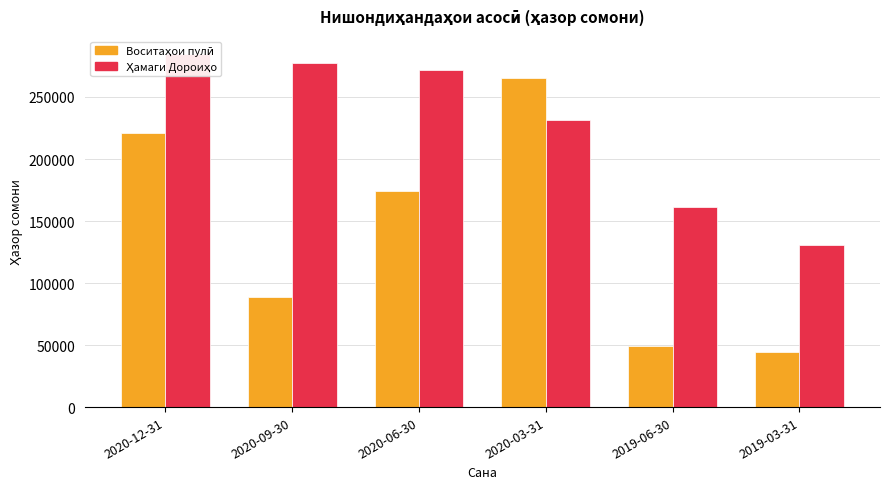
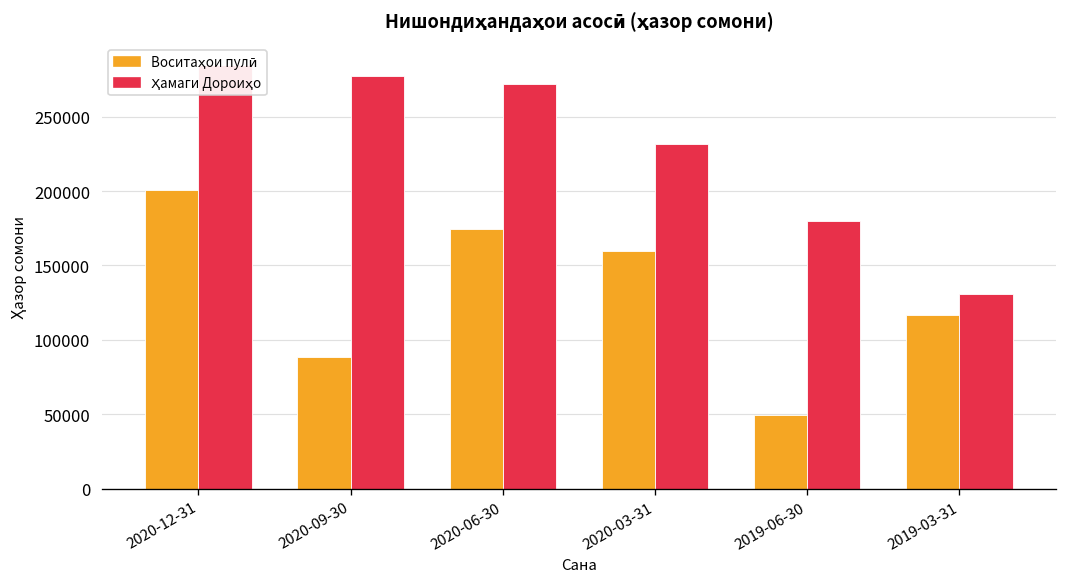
  {
    "Воситаҳои пулӣ": {
-     "2020-12-31": 221000,
+     "2020-12-31": 201000,
      "2020-09-30": 89000,
      "2020-06-30": 174000,
-     "2020-03-31": 266000,
+     "2020-03-31": 160000,
      "2019-06-30": 49000,
-     "2019-03-31": 44000
+     "2019-03-31": 117000
    },
    "Ҳамаги Дороиҳо": {
      "2020-09-30": 277000,
      "2020-06-30": 272000,
      "2020-03-31": 232000,
-     "2019-06-30": 161000,
+     "2019-06-30": 180000,
      "2019-03-31": 131000
    }
  }
